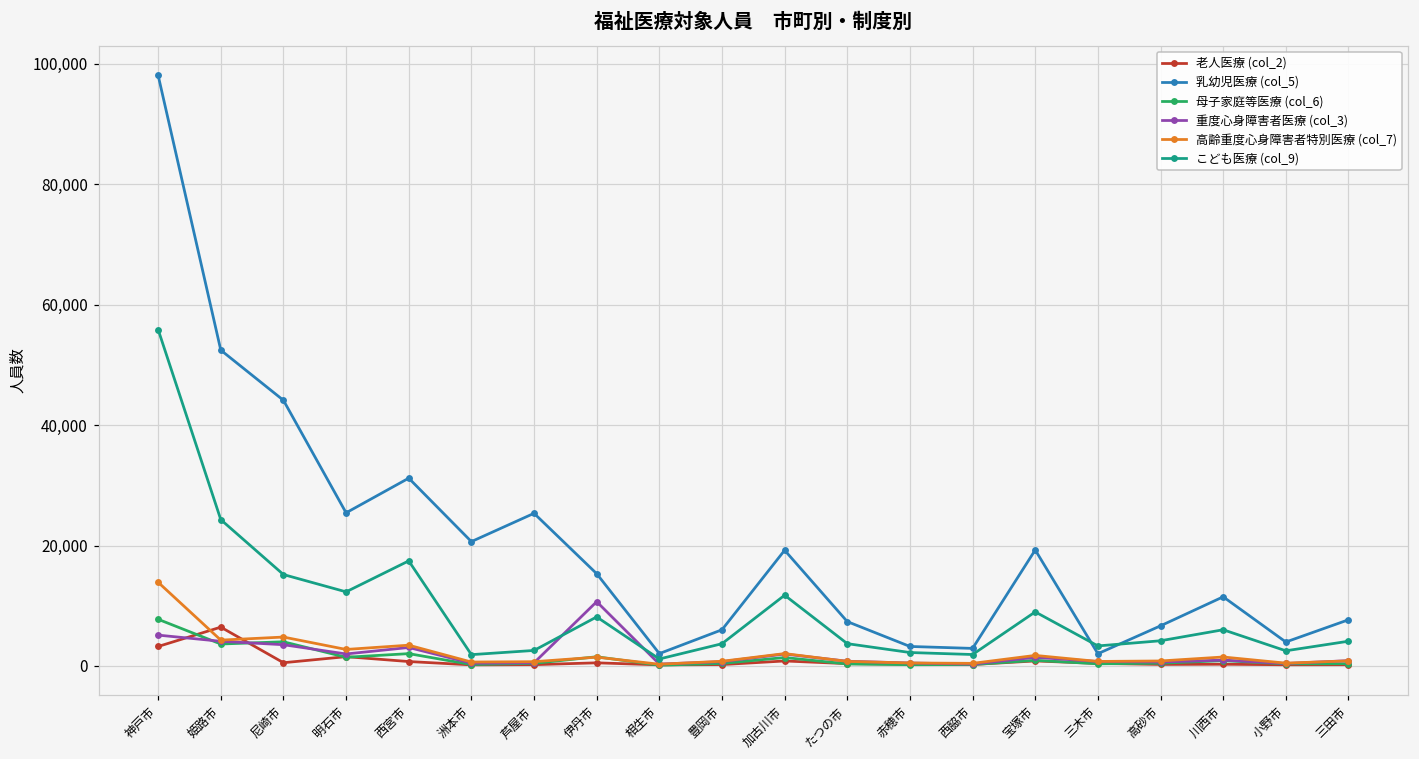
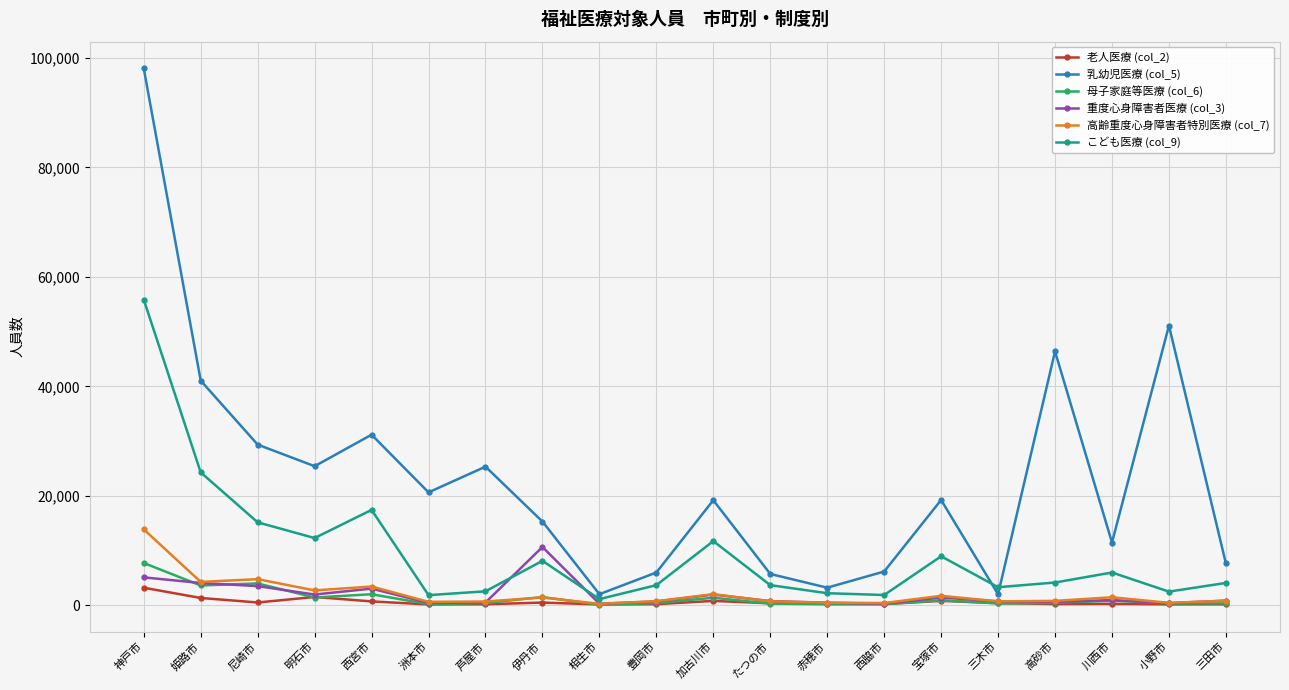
  {
    "老人医療 (col_2)": {
      "神戸市": "3,000",
-     "姫路市": "6,000",
+     "姫路市": "1,000",
      "尼崎市": "1,000",
      "西宮市": "1,000",
      "伊丹市": "1,000",
      "加古川市": "1,000",
      "川西市": "0"
    },
    "乳幼児医療 (col_5)": {
      "神戸市": "98,000",
-     "姫路市": "52,000",
-     "尼崎市": "44,000",
+     "姫路市": "41,000",
+     "尼崎市": "29,000",
      "明石市": "25,000",
      "西宮市": "31,000",
      "洲本市": "21,000",
      "芦屋市": "25,000",
      "伊丹市": "15,000",
      "相生市": "2,000",
      "豊岡市": "6,000",
      "加古川市": "19,000",
-     "たつの市": "7,000",
+     "たつの市": "6,000",
      "赤穂市": "3,000",
-     "西脇市": "3,000",
+     "西脇市": "6,000",
      "宝塚市": "19,000",
      "三木市": "2,000",
-     "高砂市": "7,000",
+     "高砂市": "46,000",
      "川西市": "11,000",
-     "小野市": "4,000",
+     "小野市": "51,000",
      "三田市": "8,000"
    },
    "重度心身障害者医療 (col_3)": {
      "神戸市": "5,000",
      "尼崎市": "4,000",
      "伊丹市": "11,000"
    },
    "高齢重度心身障害者特別医療 (col_7)": {
      "神戸市": "14,000",
      "尼崎市": "5,000",
      "明石市": "3,000",
      "川西市": "1,000"
    }
  }
